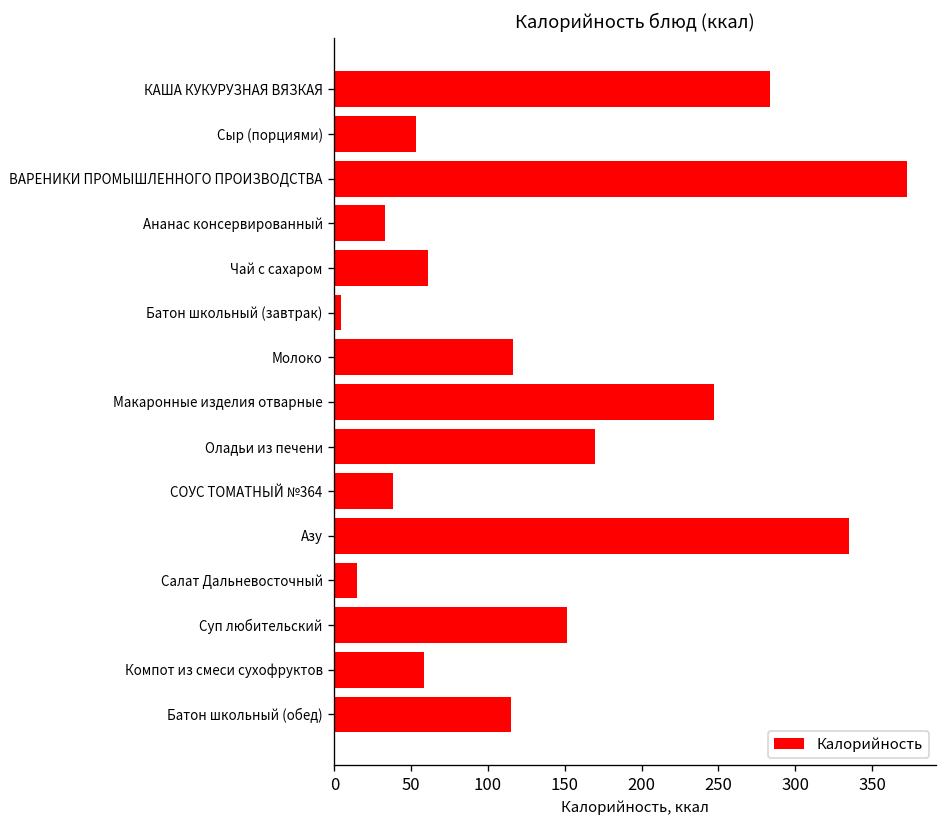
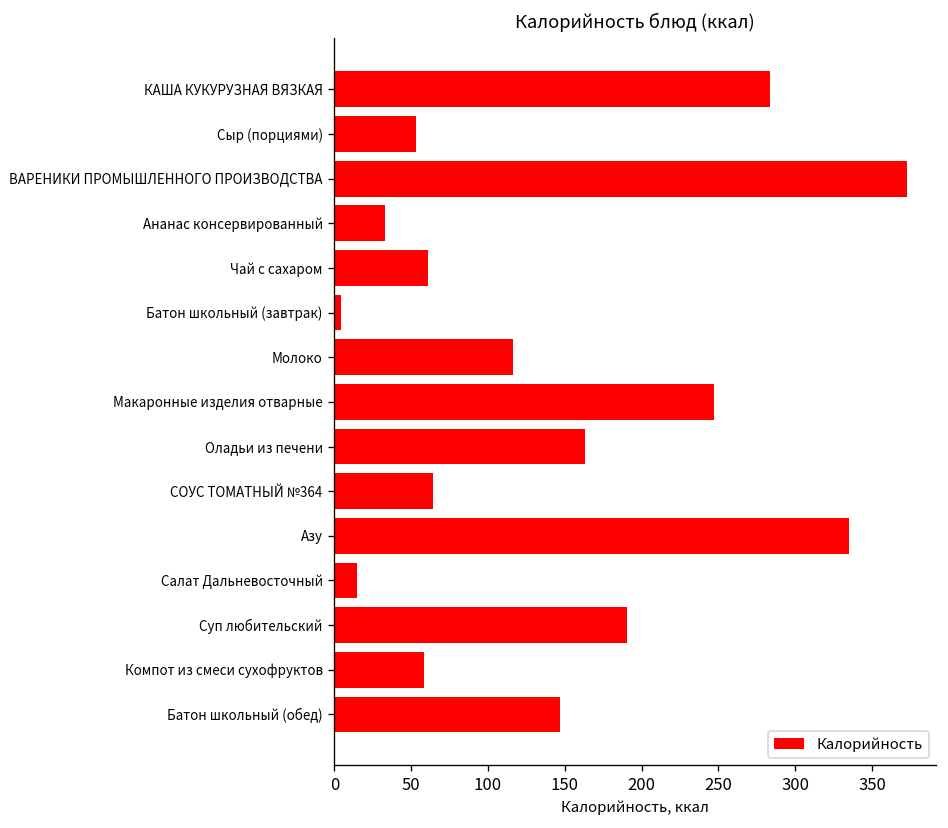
  {
    "КАША КУКУРУЗНАЯ ВЯЗКАЯ": 284,
    "Сыр (порциями)": 53,
    "ВАРЕНИКИ ПРОМЫШЛЕННОГО ПРОИЗВОДСТВА": 373,
    "Ананас консервированный": 33,
    "Чай с сахаром": 61,
    "Батон школьный (завтрак)": 5,
    "Молоко": 116,
    "Макаронные изделия отварные": 247,
-   "Оладьи из печени": 170,
-   "СОУС ТОМАТНЫЙ №364": 38,
+   "Оладьи из печени": 163,
+   "СОУС ТОМАТНЫЙ №364": 64,
    "Азу": 335,
    "Салат Дальневосточный": 15,
-   "Суп любительский": 151,
+   "Суп любительский": 190,
    "Компот из смеси сухофруктов": 58,
-   "Батон школьный (обед)": 115
+   "Батон школьный (обед)": 147
  }
